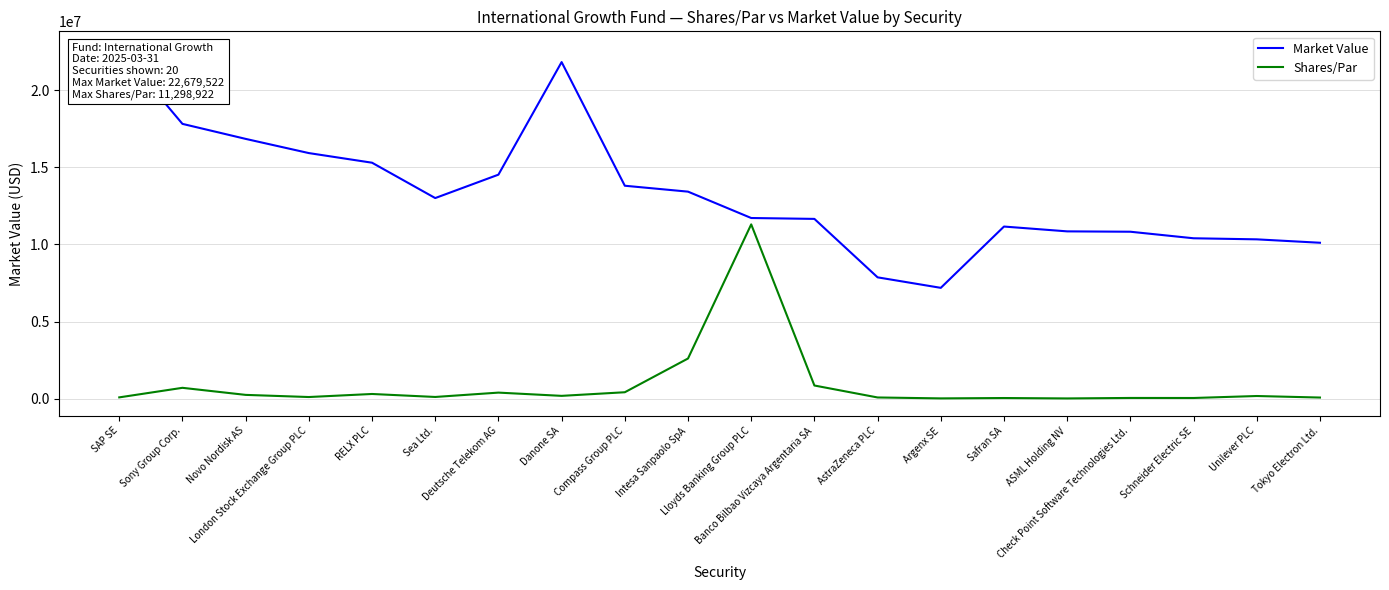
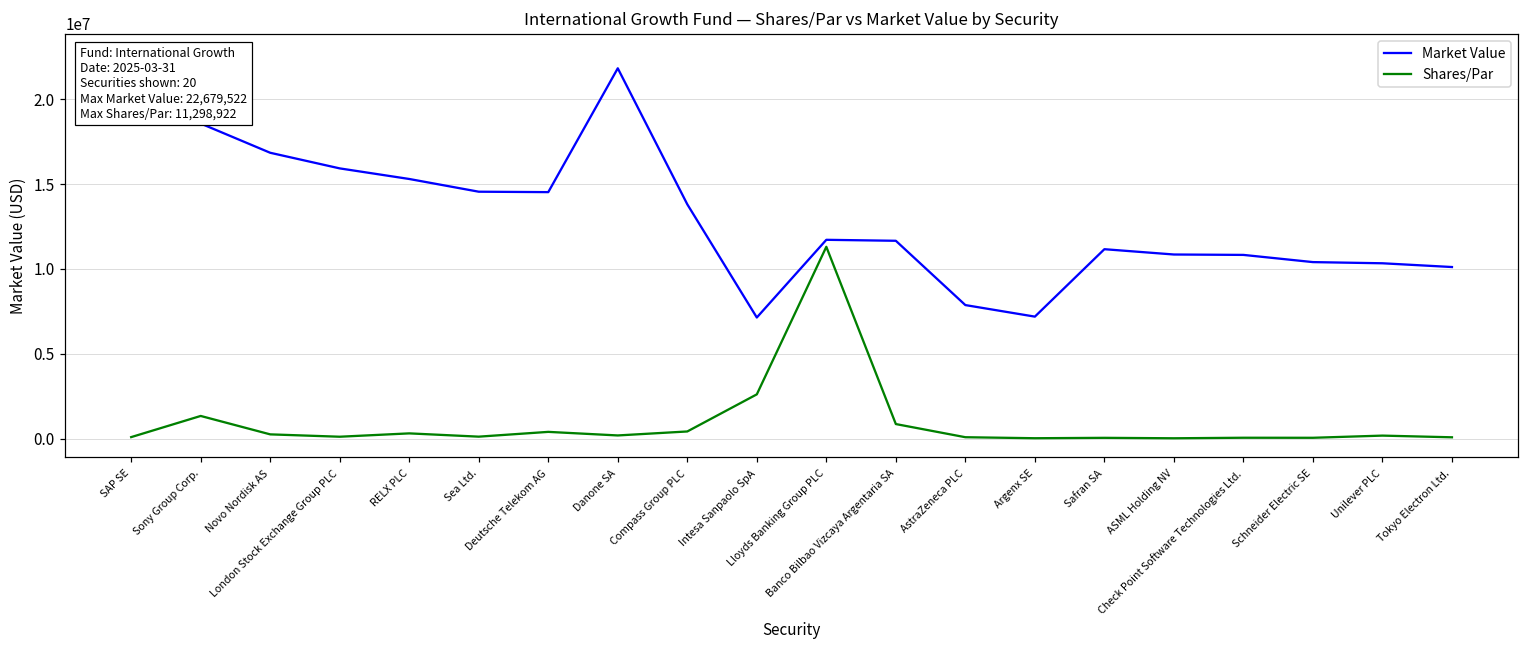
  {
    "Market Value": {
-     "Sony Group Corp.": 17800000,
+     "Sony Group Corp.": 18600000,
      "Novo Nordisk AS": 16800000,
      "London Stock Exchange Group PLC": 15900000,
      "RELX PLC": 15300000,
-     "Sea Ltd.": 13000000,
+     "Sea Ltd.": 14500000,
      "Deutsche Telekom AG": 14500000,
      "Danone SA": 21800000,
      "Compass Group PLC": 13800000,
-     "Intesa Sanpaolo SpA": 13400000,
+     "Intesa Sanpaolo SpA": 7100000,
      "Lloyds Banking Group PLC": 11700000,
      "Banco Bilbao Vizcaya Argentaria SA": 11700000,
      "AstraZeneca PLC": 7900000,
      "Argenx SE": 7200000,
      "Safran SA": 11200000,
      "ASML Holding NV": 10800000,
      "Check Point Software Technologies Ltd.": 10800000,
      "Schneider Electric SE": 10400000,
      "Unilever PLC": 10300000,
      "Tokyo Electron Ltd.": 10100000
    },
    "Shares/Par": {
      "SAP SE": 100000,
-     "Sony Group Corp.": 700000,
+     "Sony Group Corp.": 1300000,
      "Novo Nordisk AS": 200000,
      "London Stock Exchange Group PLC": 100000,
      "RELX PLC": 300000,
      "Sea Ltd.": 100000,
      "Deutsche Telekom AG": 400000,
      "Danone SA": 200000,
      "Compass Group PLC": 400000,
      "Intesa Sanpaolo SpA": 2600000,
      "Lloyds Banking Group PLC": 11300000,
      "Banco Bilbao Vizcaya Argentaria SA": 900000,
      "AstraZeneca PLC": 100000,
      "Argenx SE": 0,
      "Safran SA": 0,
      "ASML Holding NV": 0,
      "Check Point Software Technologies Ltd.": 0,
      "Schneider Electric SE": 0,
      "Unilever PLC": 200000,
      "Tokyo Electron Ltd.": 100000
    }
  }
